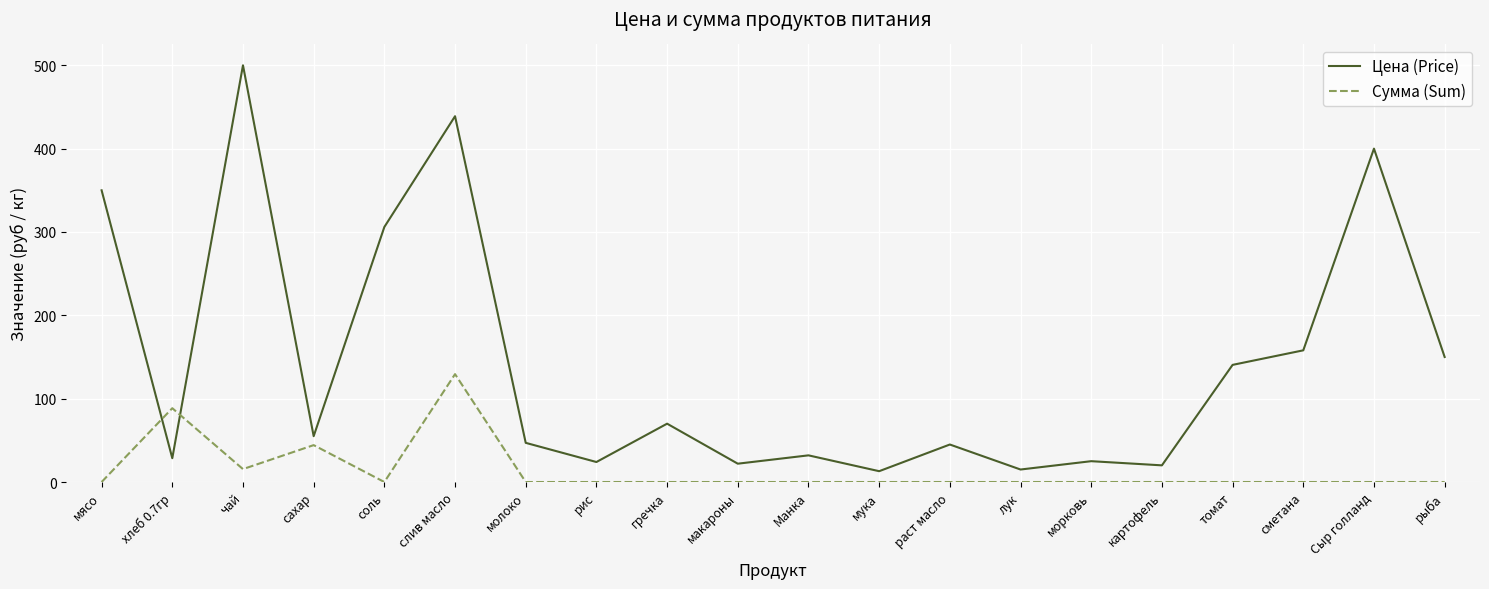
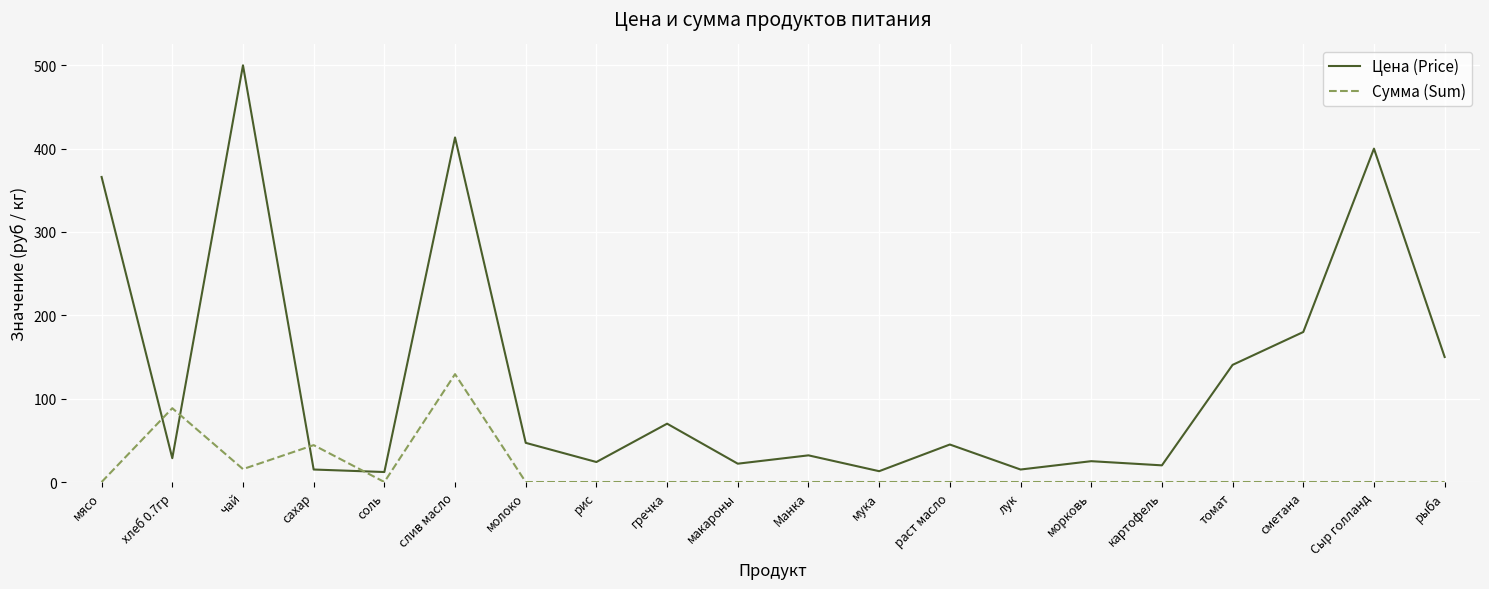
  {
    "Цена (Price)": {
-     "мясо": 350,
+     "мясо": 370,
      "хлеб 0.7гр": 30,
      "чай": 500,
-     "сахар": 60,
-     "соль": 310,
-     "слив масло": 440,
+     "сахар": 20,
+     "соль": 10,
+     "слив масло": 410,
      "молоко": 50,
      "рис": 20,
      "гречка": 70,
      "макароны": 20,
      "Манка": 30,
      "мука": 10,
      "раст масло": 50,
      "лук": 20,
      "морковь": 30,
      "картофель": 20,
      "томат": 140,
-     "сметана": 160,
+     "сметана": 180,
      "Сыр голланд": 400,
      "рыба": 150
    },
    "Сумма (Sum)": {
      "мясо": 0,
      "хлеб 0.7гр": 90,
      "чай": 20,
      "сахар": 40,
      "соль": 0,
      "слив масло": 130,
      "молоко": 0,
      "рис": 0,
      "гречка": 0,
      "макароны": 0,
      "Манка": 0,
      "мука": 0,
      "раст масло": 0,
      "лук": 0,
      "морковь": 0,
      "картофель": 0,
      "томат": 0,
      "сметана": 0,
      "Сыр голланд": 0,
      "рыба": 0
    }
  }
